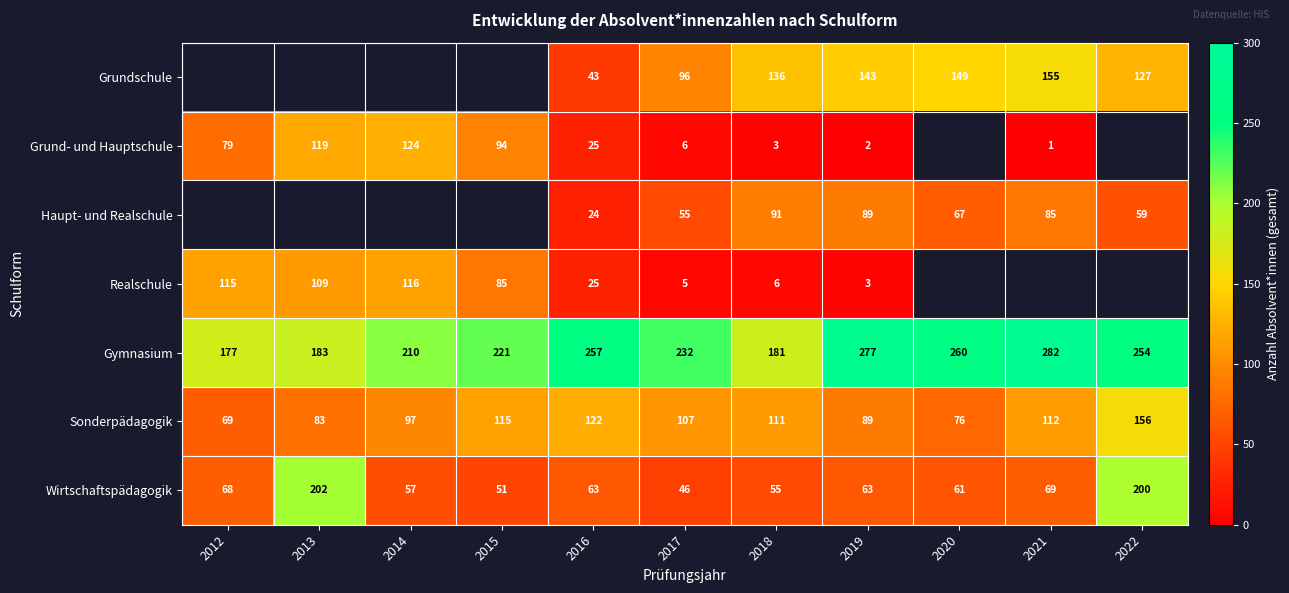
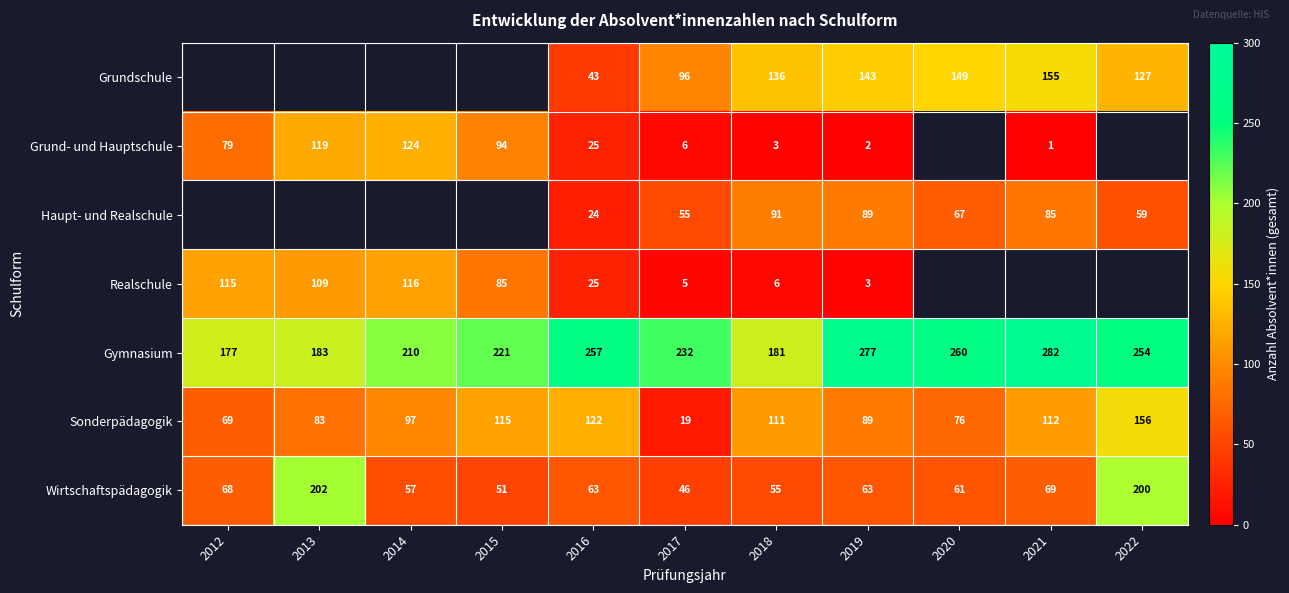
  {
    "Grundschule": {
      "2016": 43,
      "2017": 96,
      "2018": 136,
      "2019": 143,
      "2020": 149,
      "2021": 155,
      "2022": 127
    },
    "Grund- und Hauptschule": {
      "2012": 79,
      "2013": 119,
      "2014": 124,
      "2015": 94,
      "2016": 25,
      "2017": 6,
      "2018": 3,
      "2019": 2,
      "2021": 1
    },
    "Haupt- und Realschule": {
      "2016": 24,
      "2017": 55,
      "2018": 91,
      "2019": 89,
      "2020": 67,
      "2021": 85,
      "2022": 59
    },
    "Realschule": {
      "2012": 115,
      "2013": 109,
      "2014": 116,
      "2015": 85,
      "2016": 25,
      "2017": 5,
      "2018": 6,
      "2019": 3
    },
    "Gymnasium": {
      "2012": 177,
      "2013": 183,
      "2014": 210,
      "2015": 221,
      "2016": 257,
      "2017": 232,
      "2018": 181,
      "2019": 277,
      "2020": 260,
      "2021": 282,
      "2022": 254
    },
    "Sonderpädagogik": {
      "2012": 69,
      "2013": 83,
      "2014": 97,
      "2015": 115,
      "2016": 122,
-     "2017": 107,
+     "2017": 19,
      "2018": 111,
      "2019": 89,
      "2020": 76,
      "2021": 112,
      "2022": 156
    },
    "Wirtschaftspädagogik": {
      "2012": 68,
      "2013": 202,
      "2014": 57,
      "2015": 51,
      "2016": 63,
      "2017": 46,
      "2018": 55,
      "2019": 63,
      "2020": 61,
      "2021": 69,
      "2022": 200
    }
  }
